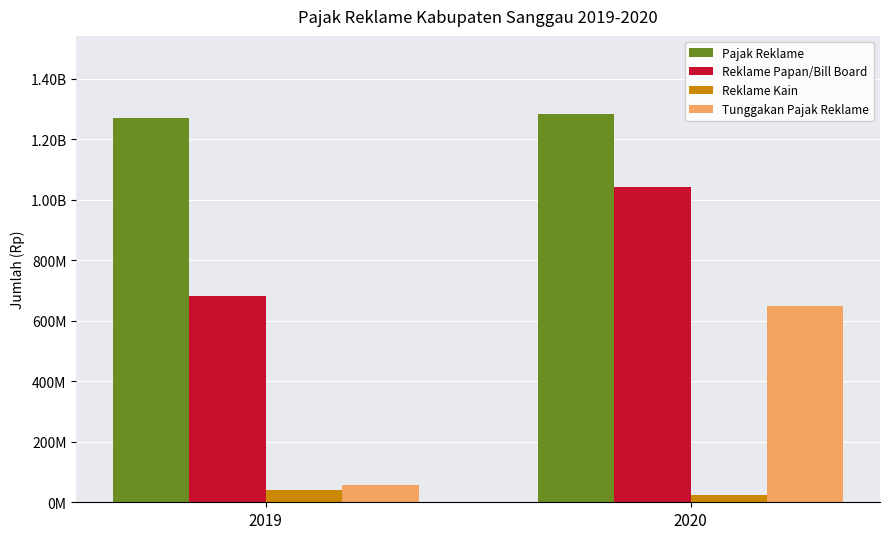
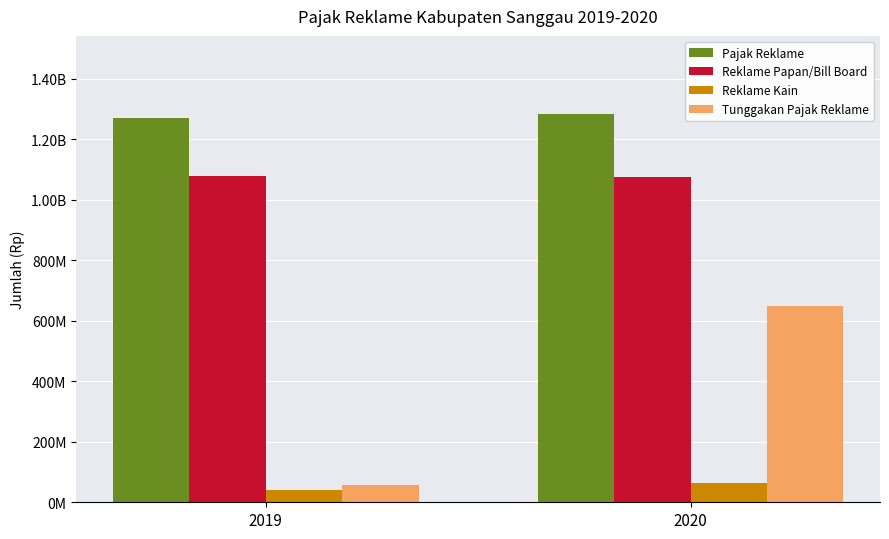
  {
    "Pajak Reklame": {
      "2019": 1270000000,
      "2020": 1280000000
    },
    "Reklame Papan/Bill Board": {
-     "2019": 680000000,
-     "2020": 1040000000
+     "2019": 1080000000,
+     "2020": 1080000000
    },
    "Reklame Kain": {
      "2019": 40000000,
-     "2020": 30000000
+     "2020": 70000000
    },
    "Tunggakan Pajak Reklame": {
      "2019": 60000000,
      "2020": 650000000
    }
  }
